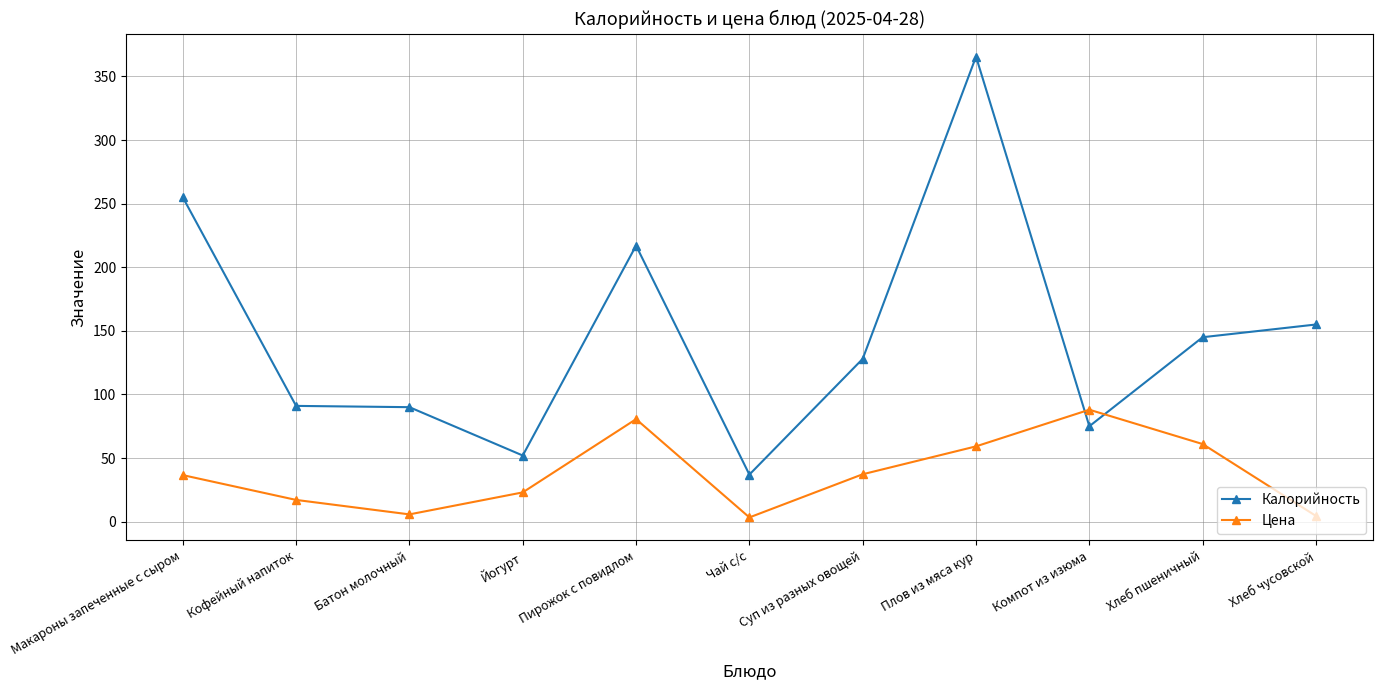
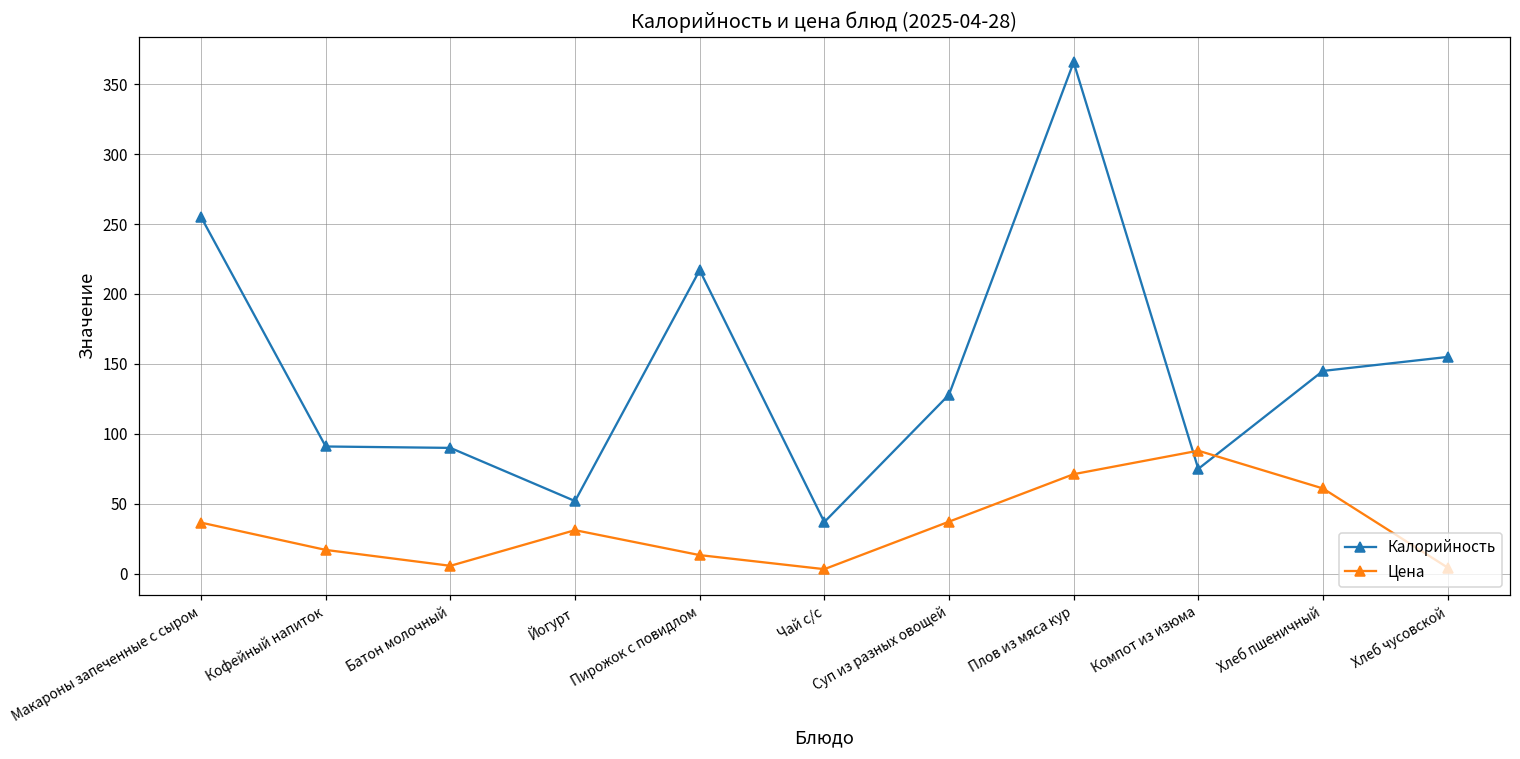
  {
    "Калорийность": {
      "Макароны запеченные с сыром": 255,
      "Кофейный напиток": 91,
      "Батон молочный": 90,
      "Йогурт": 52,
      "Пирожок с повидлом": 217,
      "Чай с/с": 37,
      "Суп из разных овощей": 128,
      "Плов из мяса кур": 366,
      "Компот из изюма": 75,
      "Хлеб пшеничный": 145,
      "Хлеб чусовской": 155
    },
    "Цена": {
      "Макароны запеченные с сыром": 37,
      "Кофейный напиток": 17,
      "Батон молочный": 6,
-     "Йогурт": 23,
-     "Пирожок с повидлом": 81,
+     "Йогурт": 31,
+     "Пирожок с повидлом": 13,
      "Чай с/с": 3,
      "Суп из разных овощей": 37,
-     "Плов из мяса кур": 59,
+     "Плов из мяса кур": 71,
      "Компот из изюма": 88,
      "Хлеб пшеничный": 61
    }
  }
